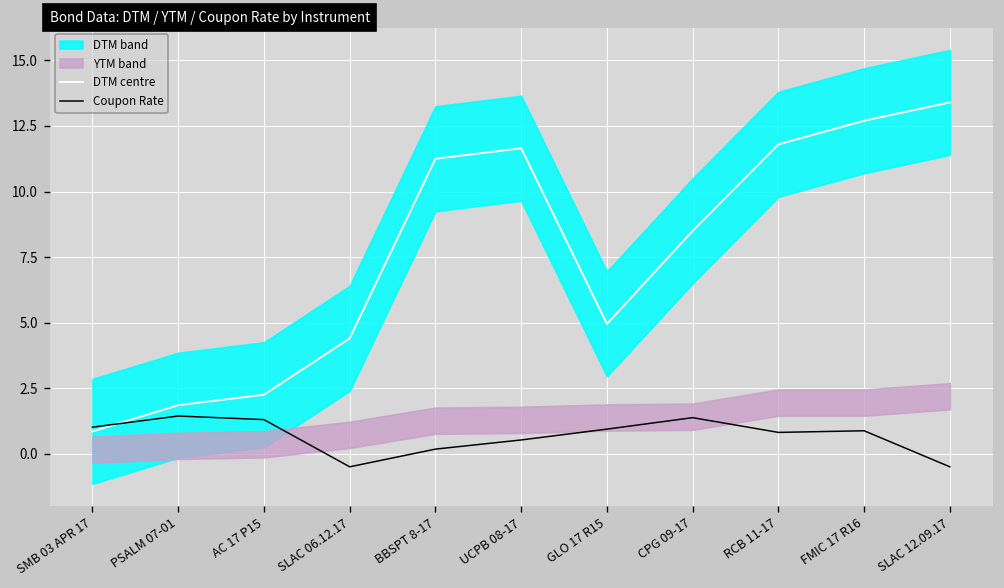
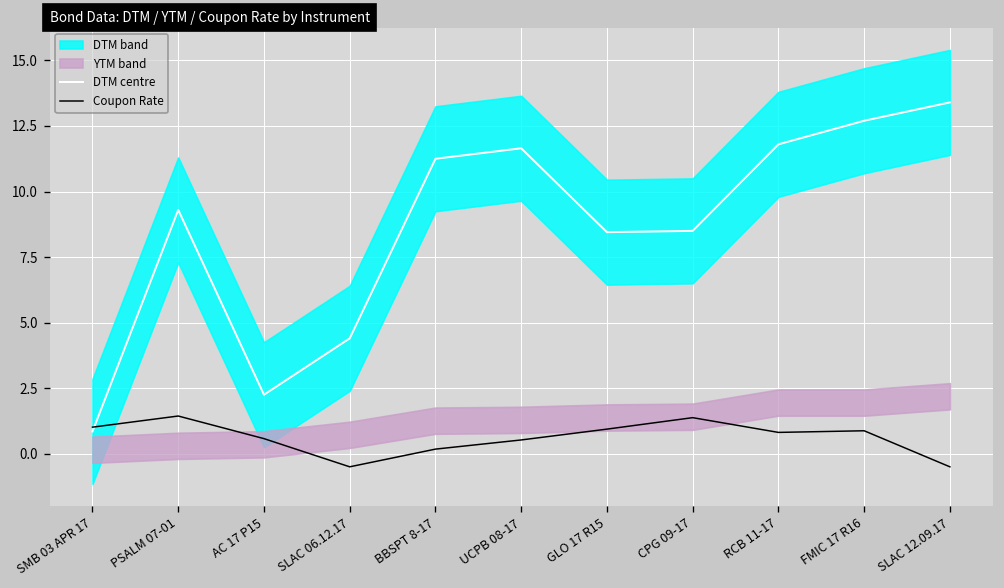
  {
    "DTM centre": {
      "SMB 03 APR 17": 0.9,
-     "PSALM 07-01": 1.9,
+     "PSALM 07-01": 9.3,
      "AC 17 P15": 2.3,
      "SLAC 06.12.17": 4.4,
      "BBSPT 8-17": 11.3,
      "UCPB 08-17": 11.7,
-     "GLO 17 R15": 5.0,
+     "GLO 17 R15": 8.5,
      "CPG 09-17": 8.5,
      "RCB 11-17": 11.8,
      "FMIC 17 R16": 12.7,
      "SLAC 12.09.17": 13.4
    },
    "Coupon Rate": {
      "SMB 03 APR 17": 1.0,
      "PSALM 07-01": 1.4,
-     "AC 17 P15": 1.3,
+     "AC 17 P15": 0.6,
      "SLAC 06.12.17": -0.5,
      "BBSPT 8-17": 0.2,
      "UCPB 08-17": 0.5,
      "GLO 17 R15": 0.9,
      "CPG 09-17": 1.4,
      "RCB 11-17": 0.8,
      "FMIC 17 R16": 0.9,
      "SLAC 12.09.17": -0.5
    }
  }
